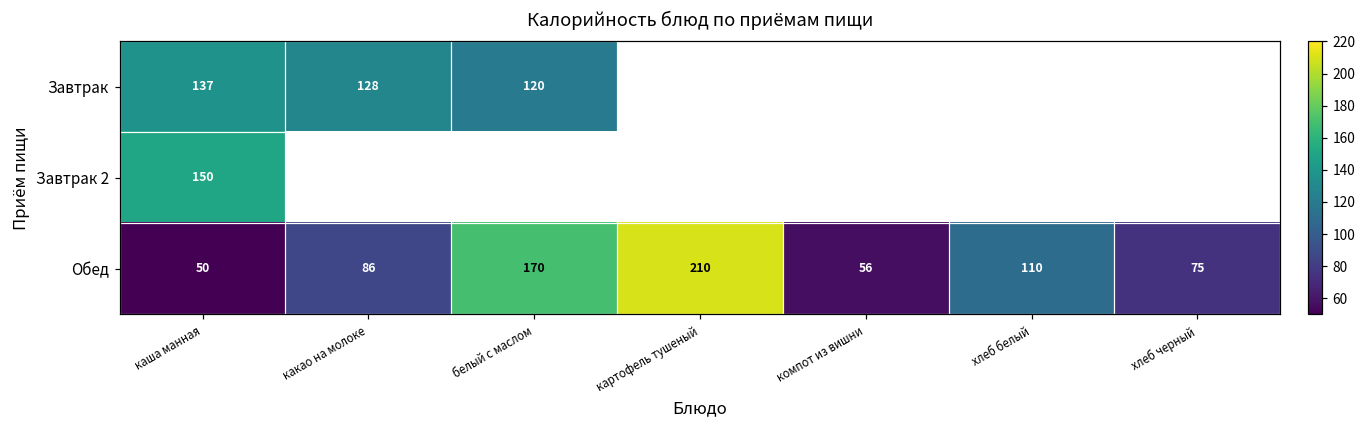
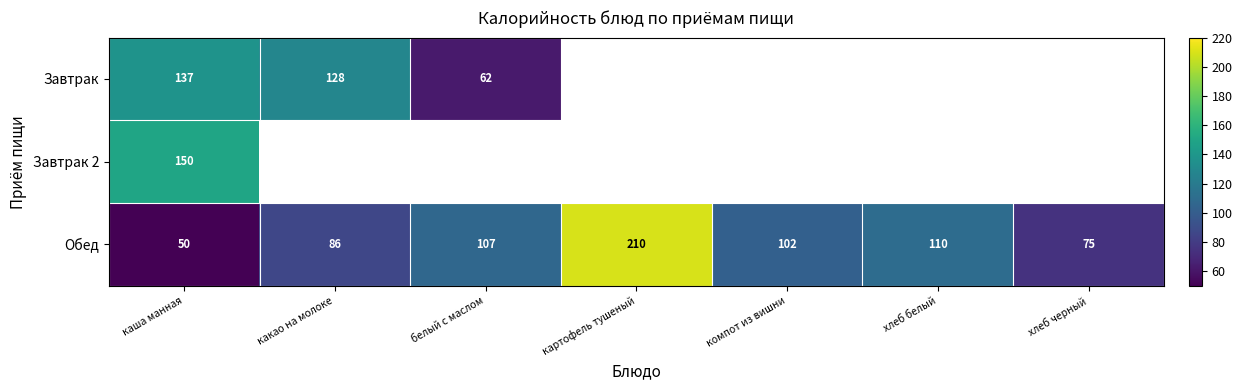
  {
    "Завтрак": {
      "каша манная": 137,
      "какао на молоке": 128,
-     "белый с маслом": 120
+     "белый с маслом": 62
    },
    "Завтрак 2": {
      "каша манная": 150
    },
    "Обед": {
      "каша манная": 50,
      "какао на молоке": 86,
-     "белый с маслом": 170,
+     "белый с маслом": 107,
      "картофель тушеный": 210,
-     "компот из вишни": 56,
+     "компот из вишни": 102,
      "хлеб белый": 110,
      "хлеб черный": 75
    }
  }
